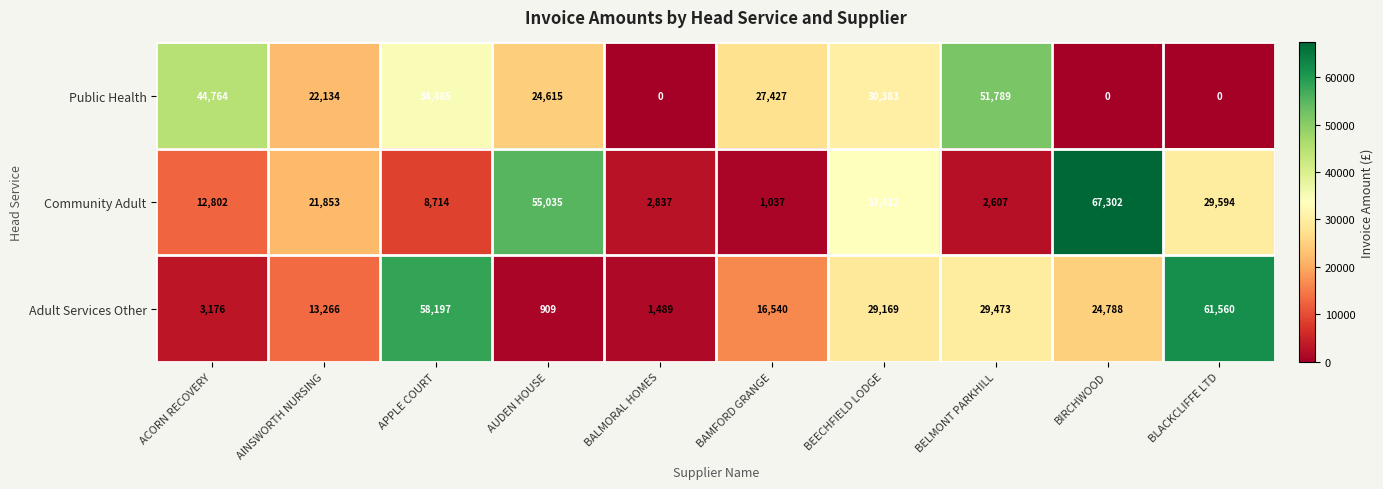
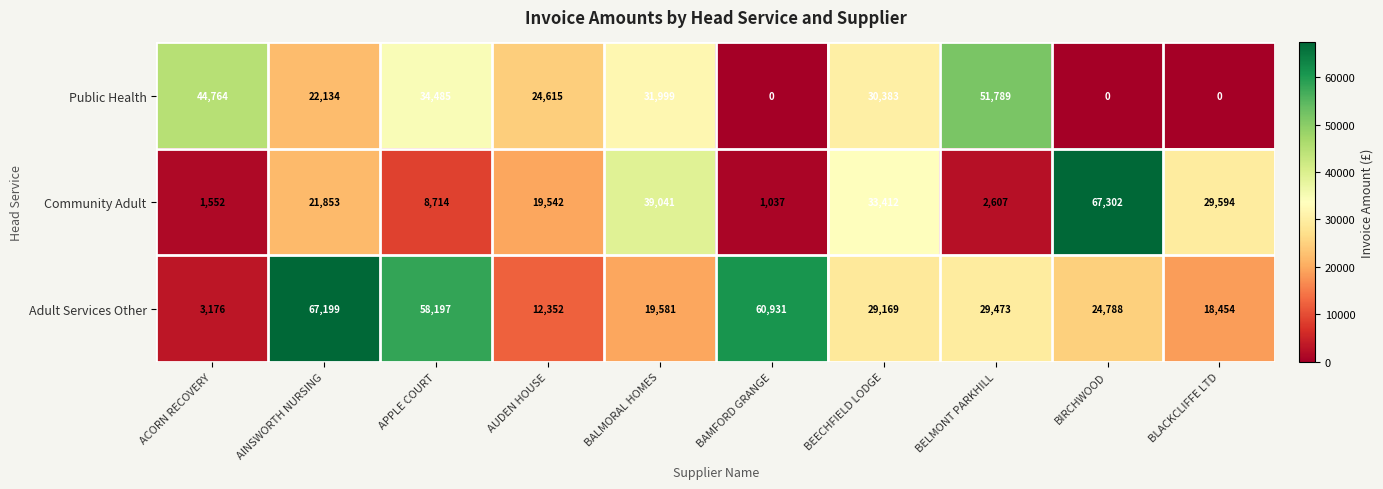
  {
    "Public Health": {
      "ACORN RECOVERY": "44,764",
      "AINSWORTH NURSING": "22,134",
      "APPLE COURT": "34,485",
      "AUDEN HOUSE": "24,615",
-     "BALMORAL HOMES": "0",
-     "BAMFORD GRANGE": "27,427",
+     "BALMORAL HOMES": "31,999",
+     "BAMFORD GRANGE": "0",
      "BEECHFIELD LODGE": "30,383",
      "BELMONT PARKHILL": "51,789",
      "BIRCHWOOD": "0",
      "BLACKCLIFFE LTD": "0"
    },
    "Community Adult": {
-     "ACORN RECOVERY": "12,802",
+     "ACORN RECOVERY": "1,552",
      "AINSWORTH NURSING": "21,853",
      "APPLE COURT": "8,714",
-     "AUDEN HOUSE": "55,035",
-     "BALMORAL HOMES": "2,837",
+     "AUDEN HOUSE": "19,542",
+     "BALMORAL HOMES": "39,041",
      "BAMFORD GRANGE": "1,037",
      "BEECHFIELD LODGE": "33,412",
      "BELMONT PARKHILL": "2,607",
      "BIRCHWOOD": "67,302",
      "BLACKCLIFFE LTD": "29,594"
    },
    "Adult Services Other": {
      "ACORN RECOVERY": "3,176",
-     "AINSWORTH NURSING": "13,266",
+     "AINSWORTH NURSING": "67,199",
      "APPLE COURT": "58,197",
-     "AUDEN HOUSE": "909",
-     "BALMORAL HOMES": "1,489",
-     "BAMFORD GRANGE": "16,540",
+     "AUDEN HOUSE": "12,352",
+     "BALMORAL HOMES": "19,581",
+     "BAMFORD GRANGE": "60,931",
      "BEECHFIELD LODGE": "29,169",
      "BELMONT PARKHILL": "29,473",
      "BIRCHWOOD": "24,788",
-     "BLACKCLIFFE LTD": "61,560"
+     "BLACKCLIFFE LTD": "18,454"
    }
  }
